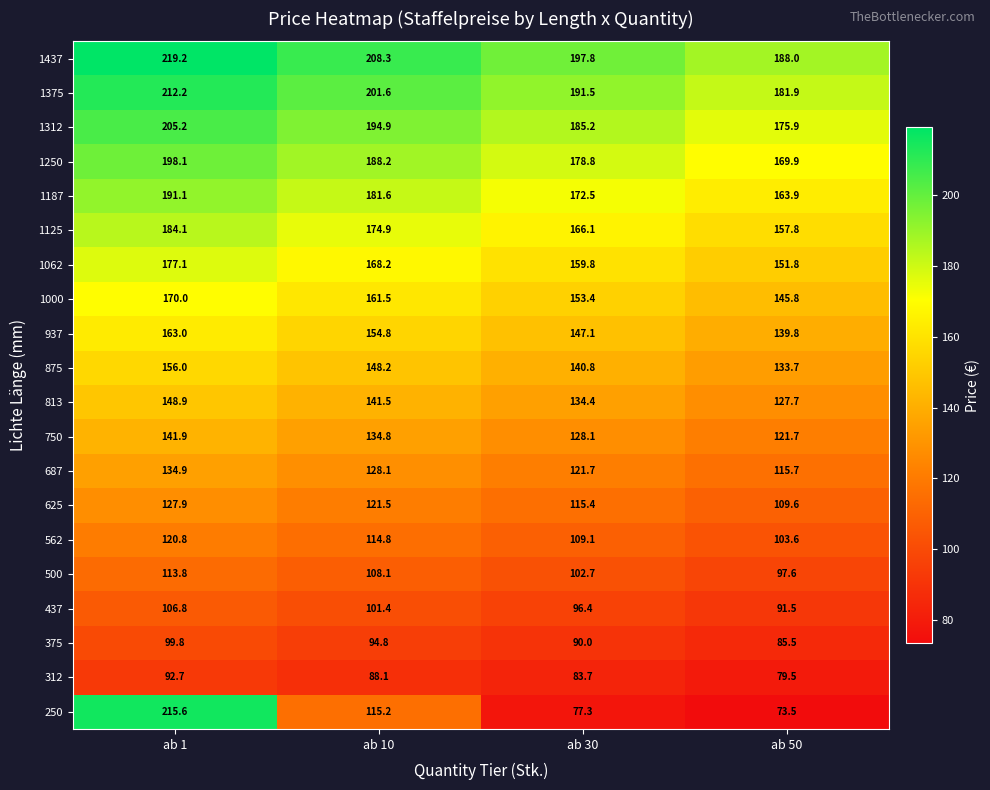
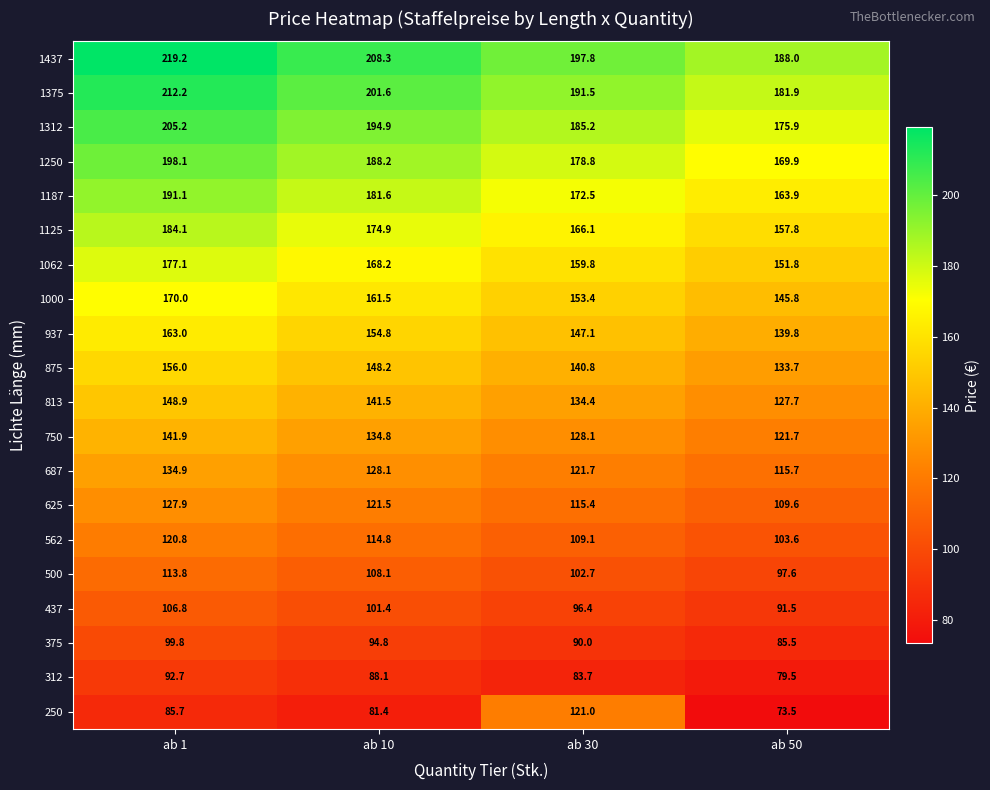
  {
    "1437": {
      "ab 1": 219.2,
      "ab 10": 208.3,
      "ab 30": 197.8,
      "ab 50": 188.0
    },
    "1375": {
      "ab 1": 212.2,
      "ab 10": 201.6,
      "ab 30": 191.5,
      "ab 50": 181.9
    },
    "1312": {
      "ab 1": 205.2,
      "ab 10": 194.9,
      "ab 30": 185.2,
      "ab 50": 175.9
    },
    "1250": {
      "ab 1": 198.1,
      "ab 10": 188.2,
      "ab 30": 178.8,
      "ab 50": 169.9
    },
    "1187": {
      "ab 1": 191.1,
      "ab 10": 181.6,
      "ab 30": 172.5,
      "ab 50": 163.9
    },
    "1125": {
      "ab 1": 184.1,
      "ab 10": 174.9,
      "ab 30": 166.1,
      "ab 50": 157.8
    },
    "1062": {
      "ab 1": 177.1,
      "ab 10": 168.2,
      "ab 30": 159.8,
      "ab 50": 151.8
    },
    "1000": {
      "ab 1": 170.0,
      "ab 10": 161.5,
      "ab 30": 153.4,
      "ab 50": 145.8
    },
    "937": {
      "ab 1": 163.0,
      "ab 10": 154.8,
      "ab 30": 147.1,
      "ab 50": 139.8
    },
    "875": {
      "ab 1": 156.0,
      "ab 10": 148.2,
      "ab 30": 140.8,
      "ab 50": 133.7
    },
    "813": {
      "ab 1": 148.9,
      "ab 10": 141.5,
      "ab 30": 134.4,
      "ab 50": 127.7
    },
    "750": {
      "ab 1": 141.9,
      "ab 10": 134.8,
      "ab 30": 128.1,
      "ab 50": 121.7
    },
    "687": {
      "ab 1": 134.9,
      "ab 10": 128.1,
      "ab 30": 121.7,
      "ab 50": 115.7
    },
    "625": {
      "ab 1": 127.9,
      "ab 10": 121.5,
      "ab 30": 115.4,
      "ab 50": 109.6
    },
    "562": {
      "ab 1": 120.8,
      "ab 10": 114.8,
      "ab 30": 109.1,
      "ab 50": 103.6
    },
    "500": {
      "ab 1": 113.8,
      "ab 10": 108.1,
      "ab 30": 102.7,
      "ab 50": 97.6
    },
    "437": {
      "ab 1": 106.8,
      "ab 10": 101.4,
      "ab 30": 96.4,
      "ab 50": 91.5
    },
    "375": {
      "ab 1": 99.8,
      "ab 10": 94.8,
      "ab 30": 90.0,
      "ab 50": 85.5
    },
    "312": {
      "ab 1": 92.7,
      "ab 10": 88.1,
      "ab 30": 83.7,
      "ab 50": 79.5
    },
    "250": {
-     "ab 1": 215.6,
-     "ab 10": 115.2,
-     "ab 30": 77.3,
+     "ab 1": 85.7,
+     "ab 10": 81.4,
+     "ab 30": 121.0,
      "ab 50": 73.5
    }
  }
